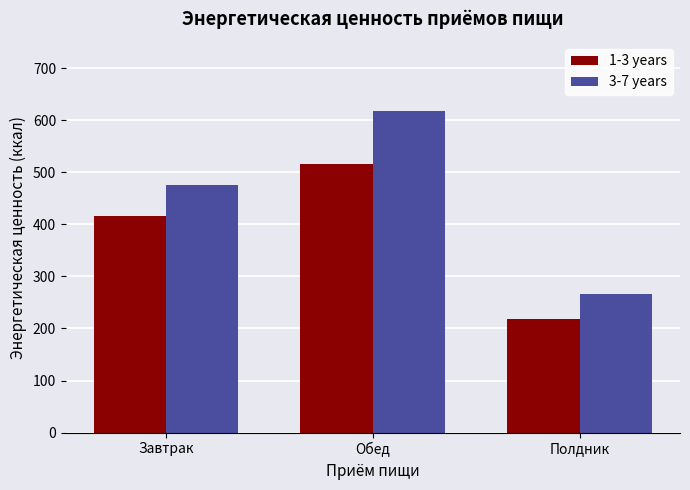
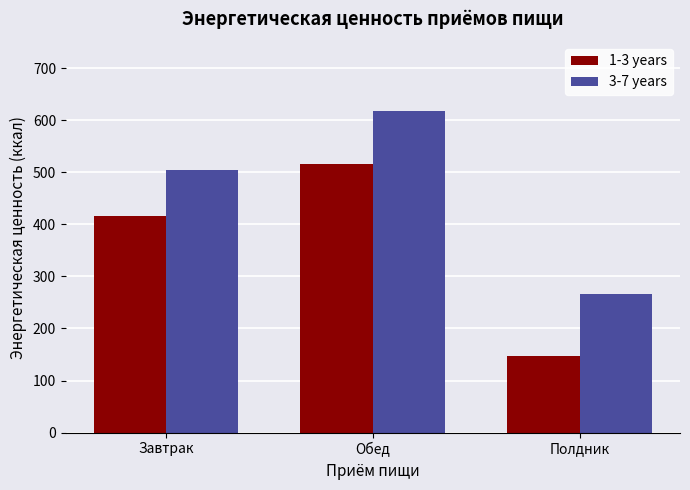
  {
    "1-3 years": {
      "Завтрак": 420,
      "Обед": 520,
-     "Полдник": 220
+     "Полдник": 150
    },
    "3-7 years": {
-     "Завтрак": 480,
+     "Завтрак": 500,
      "Обед": 620,
      "Полдник": 270
    }
  }
